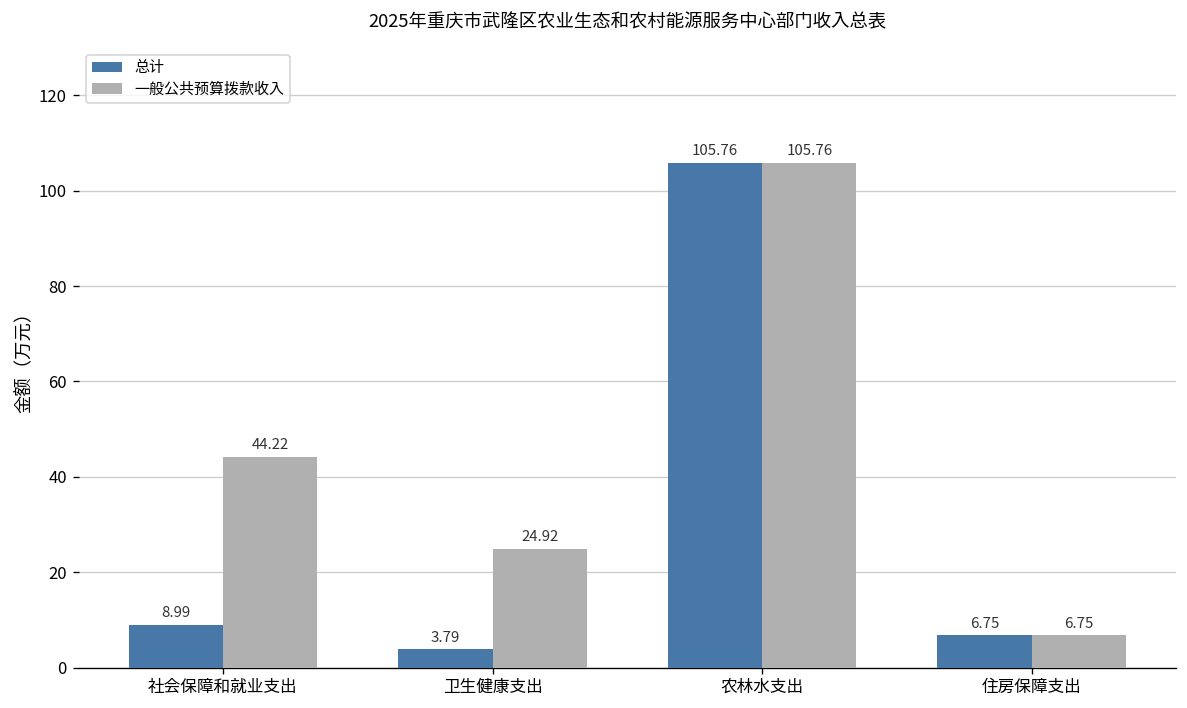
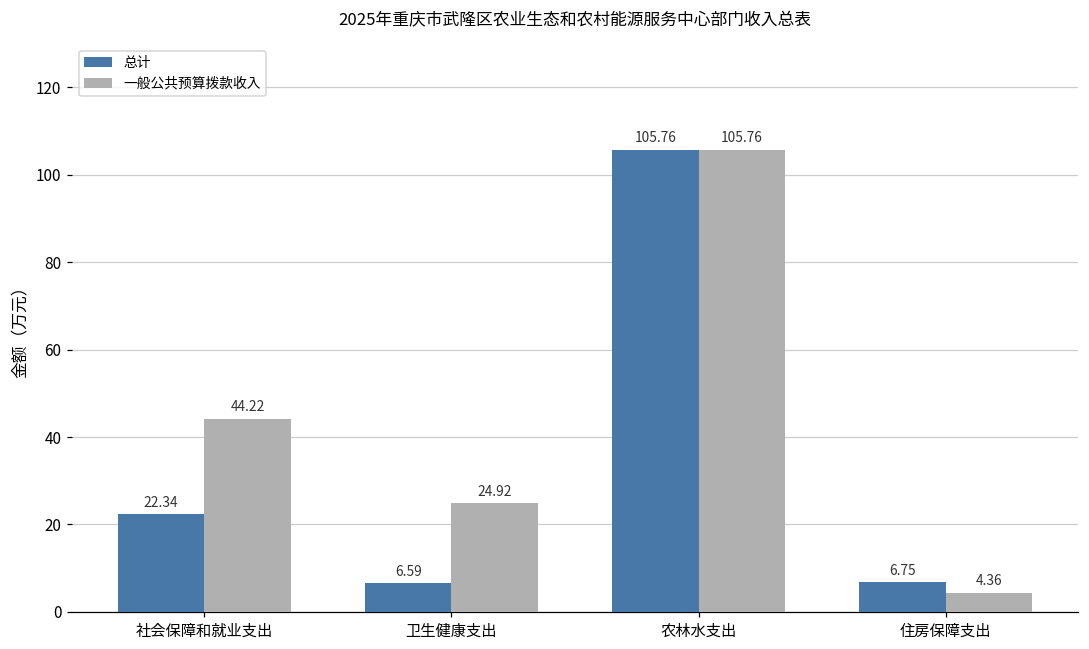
  {
    "总计": {
-     "社会保障和就业支出": 8.99,
-     "卫生健康支出": 3.79,
+     "社会保障和就业支出": 22.34,
+     "卫生健康支出": 6.59,
      "农林水支出": 105.76,
      "住房保障支出": 6.75
    },
    "一般公共预算拨款收入": {
      "社会保障和就业支出": 44.22,
      "卫生健康支出": 24.92,
      "农林水支出": 105.76,
-     "住房保障支出": 6.75
+     "住房保障支出": 4.36
    }
  }
